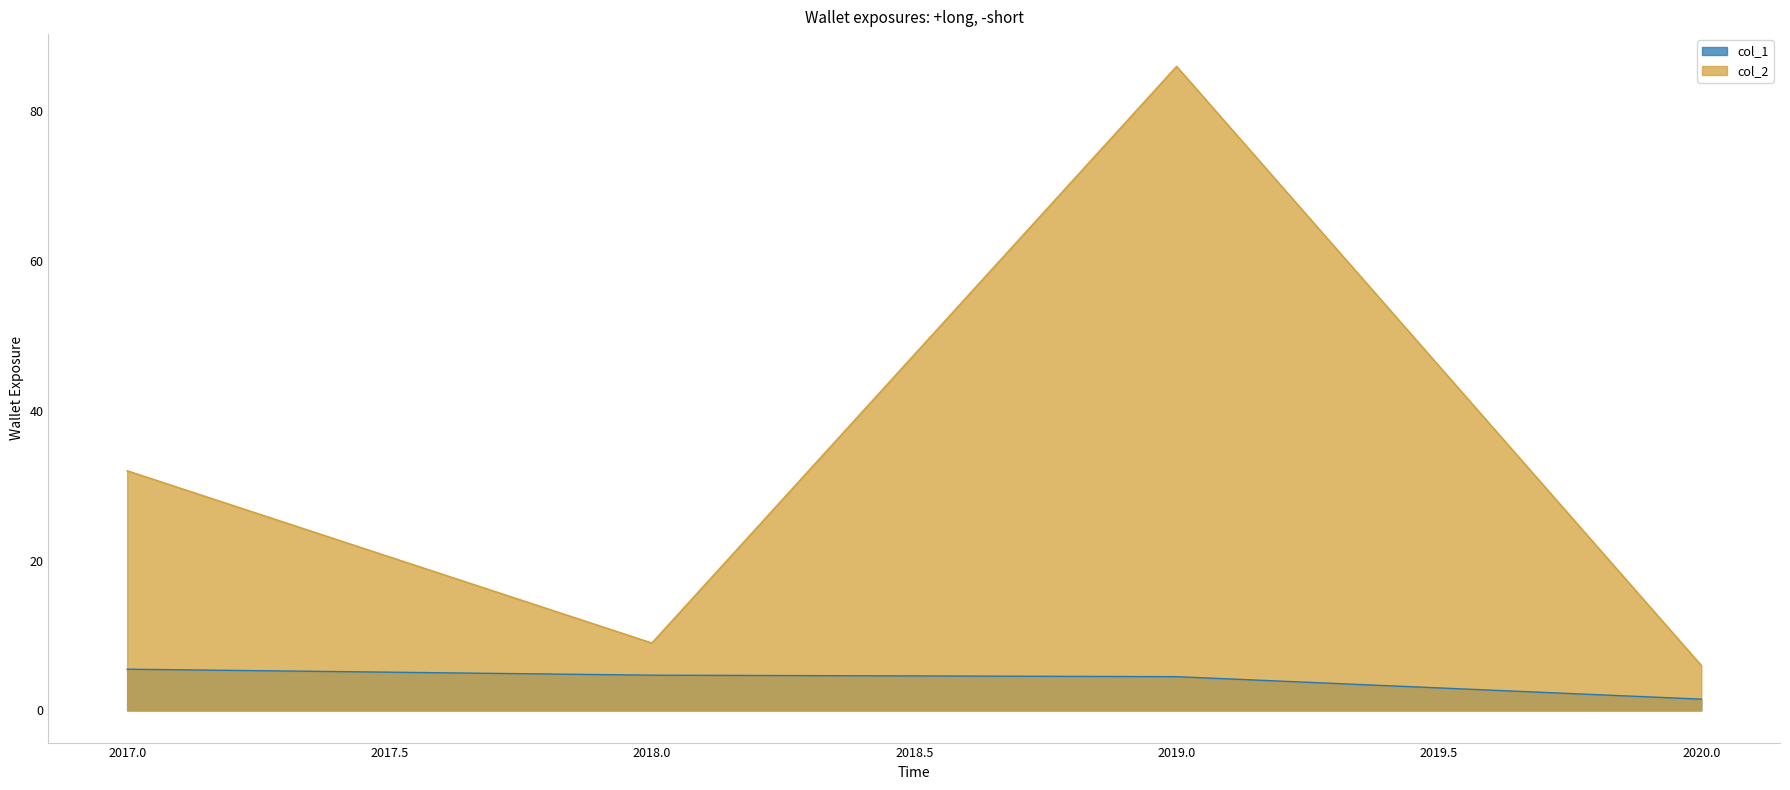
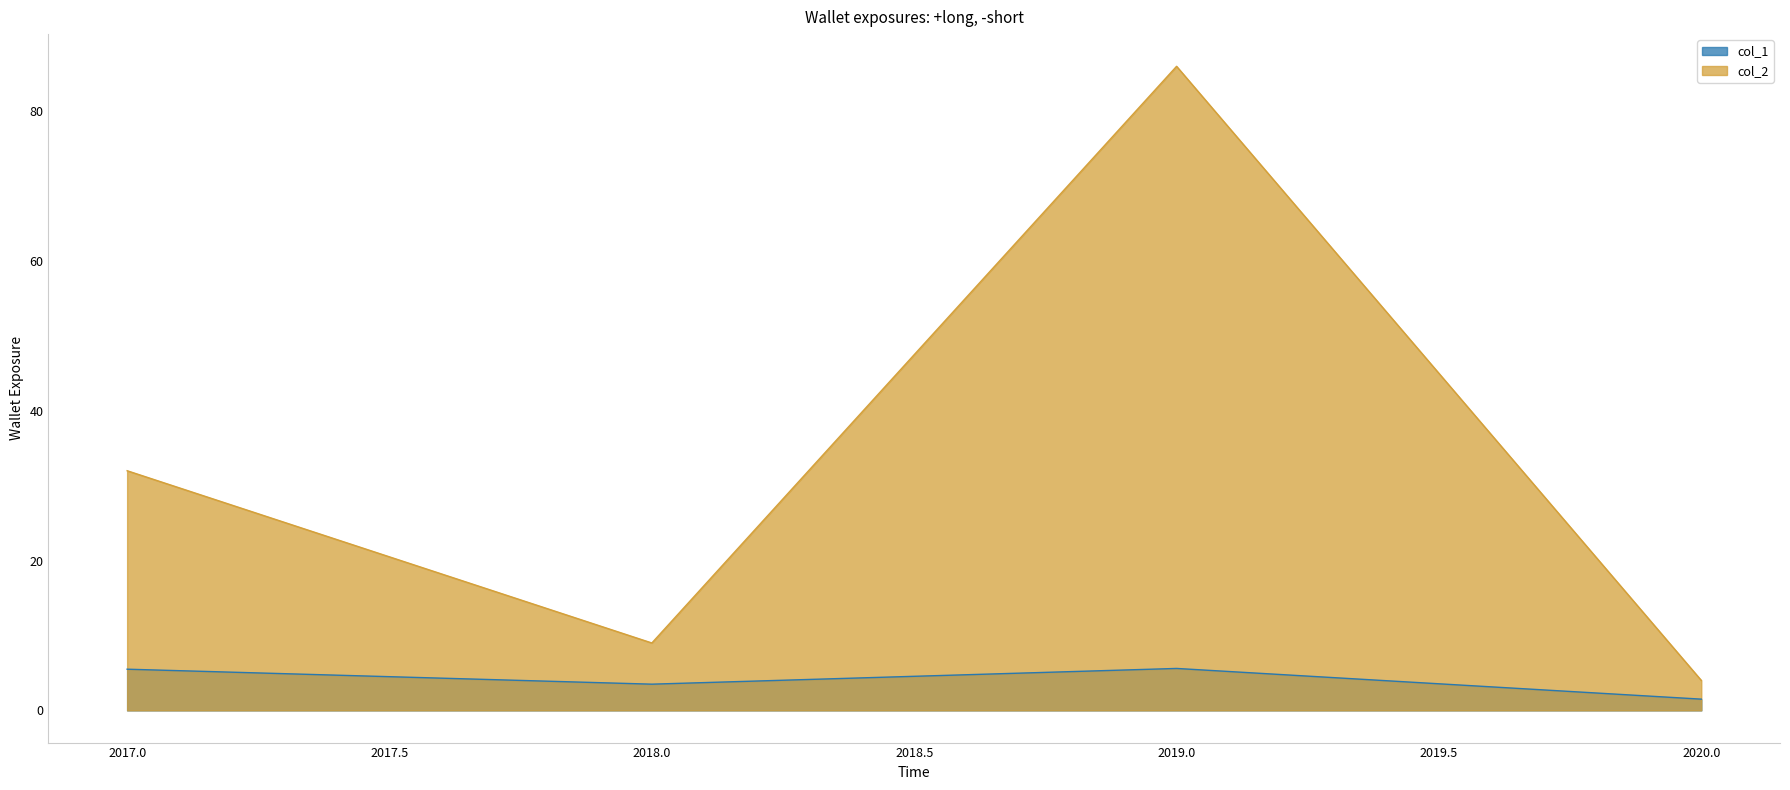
  {
    "col_1": {
      "2017.0": 6,
-     "2018.0": 5,
-     "2019.0": 5,
+     "2018.0": 4,
+     "2019.0": 6,
      "2020.0": 2
    },
    "col_2": {
      "2017.0": 32,
      "2018.0": 9,
      "2019.0": 86,
-     "2020.0": 6
+     "2020.0": 4
    }
  }
